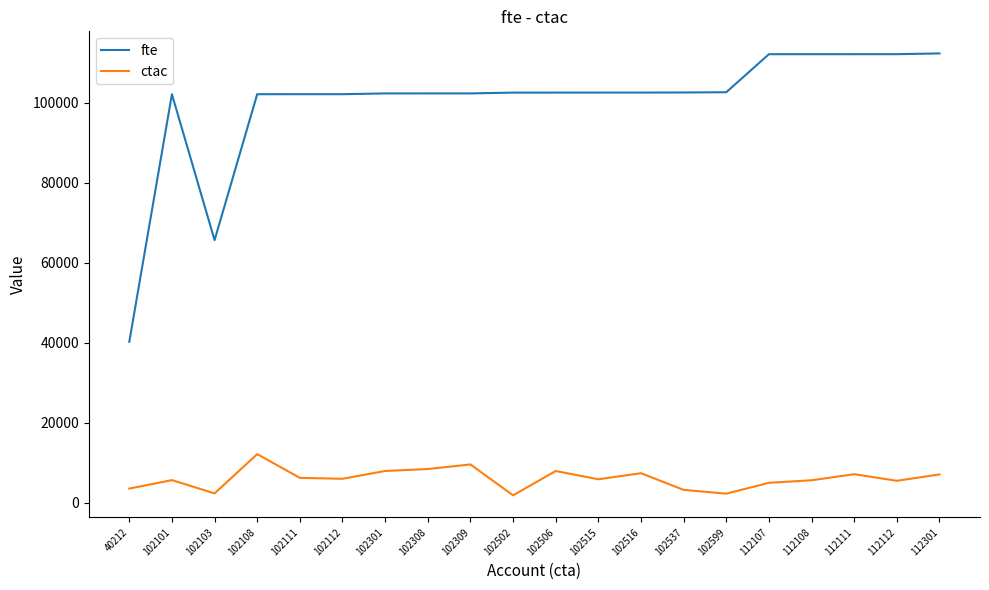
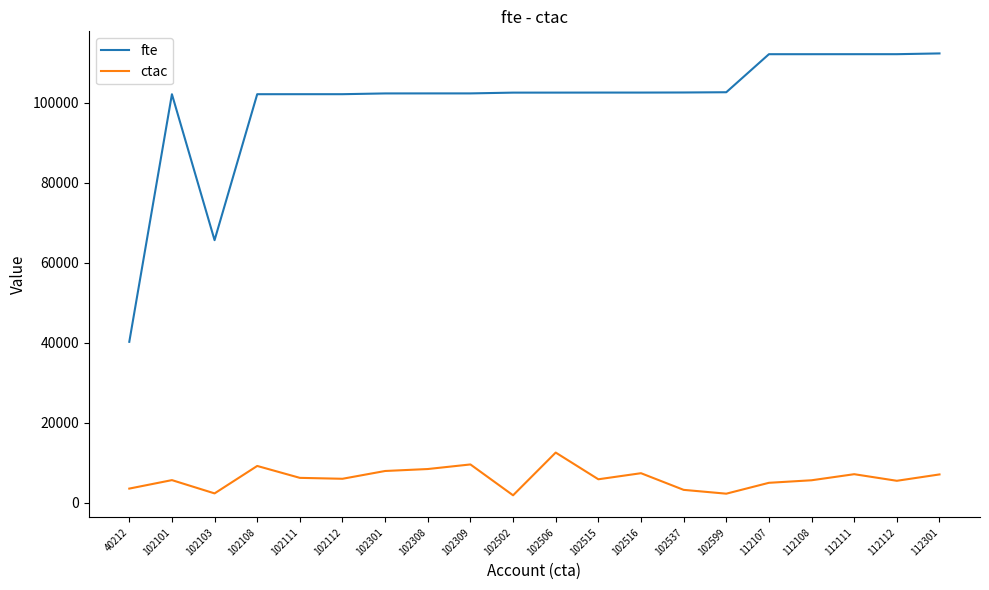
  {
    "fte": {
      "40212": 40000,
      "102101": 102000,
      "102103": 66000,
      "102108": 102000,
      "102111": 102000,
      "102112": 102000,
      "102301": 102000,
      "102308": 102000,
      "102309": 102000,
      "102502": 103000,
      "102506": 103000,
      "102515": 103000,
      "102516": 103000,
      "102537": 103000,
      "102599": 103000,
      "112107": 112000,
      "112108": 112000,
      "112111": 112000,
      "112112": 112000,
      "112301": 112000
    },
    "ctac": {
      "40212": 4000,
      "102101": 6000,
      "102103": 2000,
-     "102108": 12000,
+     "102108": 9000,
      "102111": 6000,
      "102112": 6000,
      "102301": 8000,
      "102308": 8000,
      "102309": 10000,
      "102502": 2000,
-     "102506": 8000,
+     "102506": 13000,
      "102515": 6000,
      "102516": 7000,
      "102537": 3000,
      "102599": 2000,
      "112107": 5000,
      "112108": 6000,
      "112111": 7000,
      "112112": 5000,
      "112301": 7000
    }
  }
